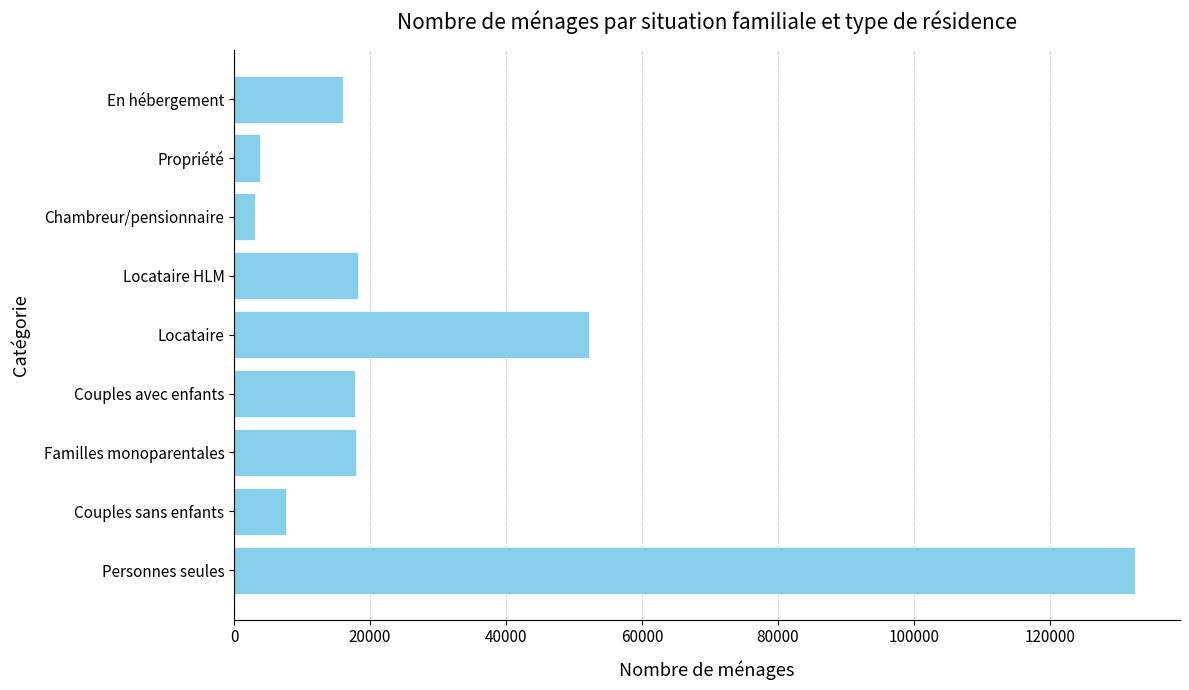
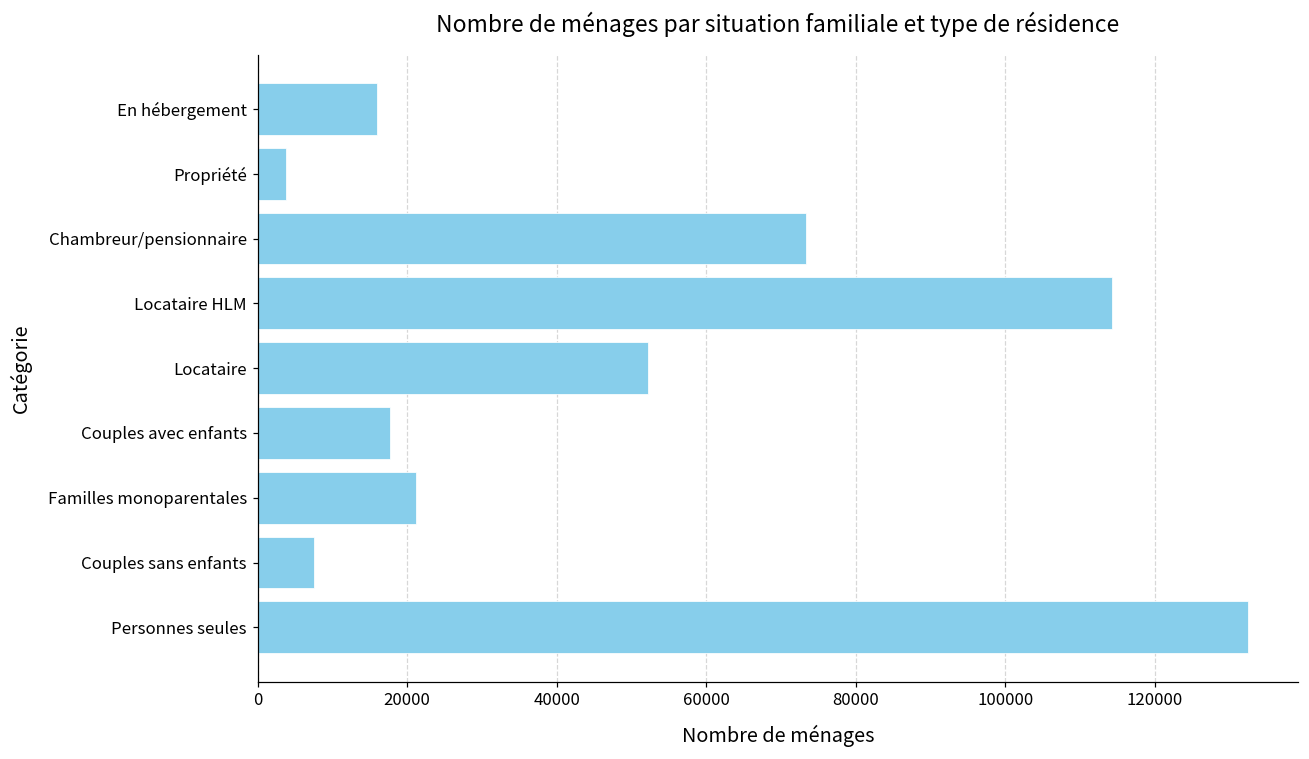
  {
    "En hébergement": 16000,
    "Propriété": 4000,
-   "Chambreur/pensionnaire": 3000,
-   "Locataire HLM": 18000,
+   "Chambreur/pensionnaire": 73000,
+   "Locataire HLM": 114000,
    "Locataire": 52000,
    "Couples avec enfants": 18000,
-   "Familles monoparentales": 18000,
+   "Familles monoparentales": 21000,
    "Couples sans enfants": 8000,
    "Personnes seules": 133000
  }
